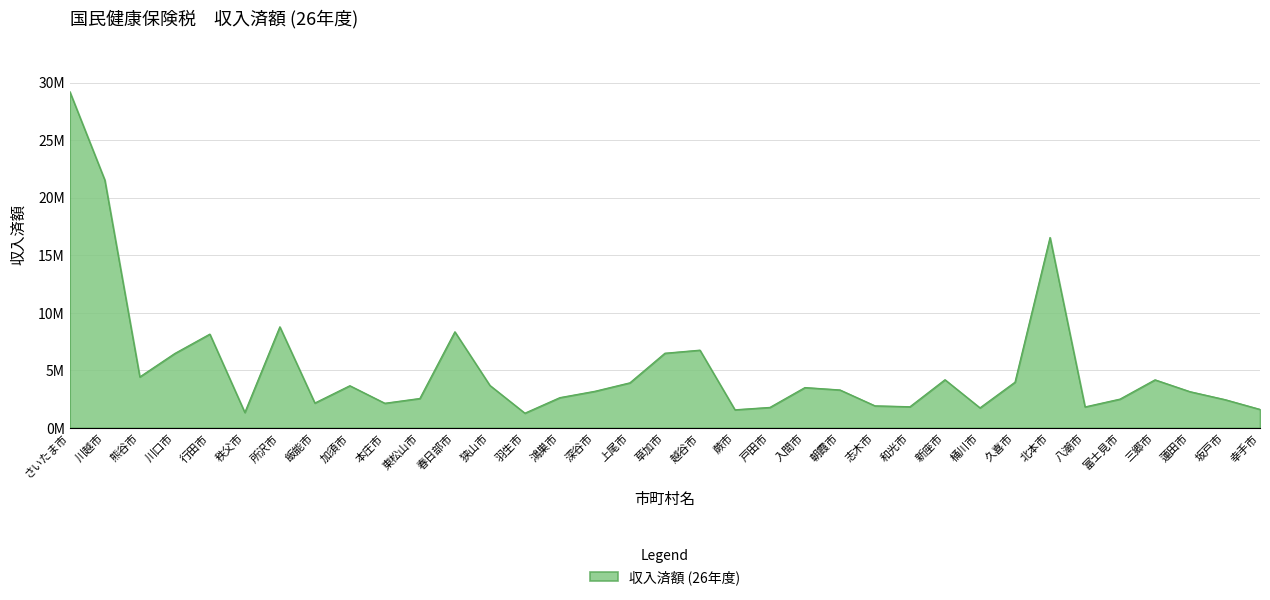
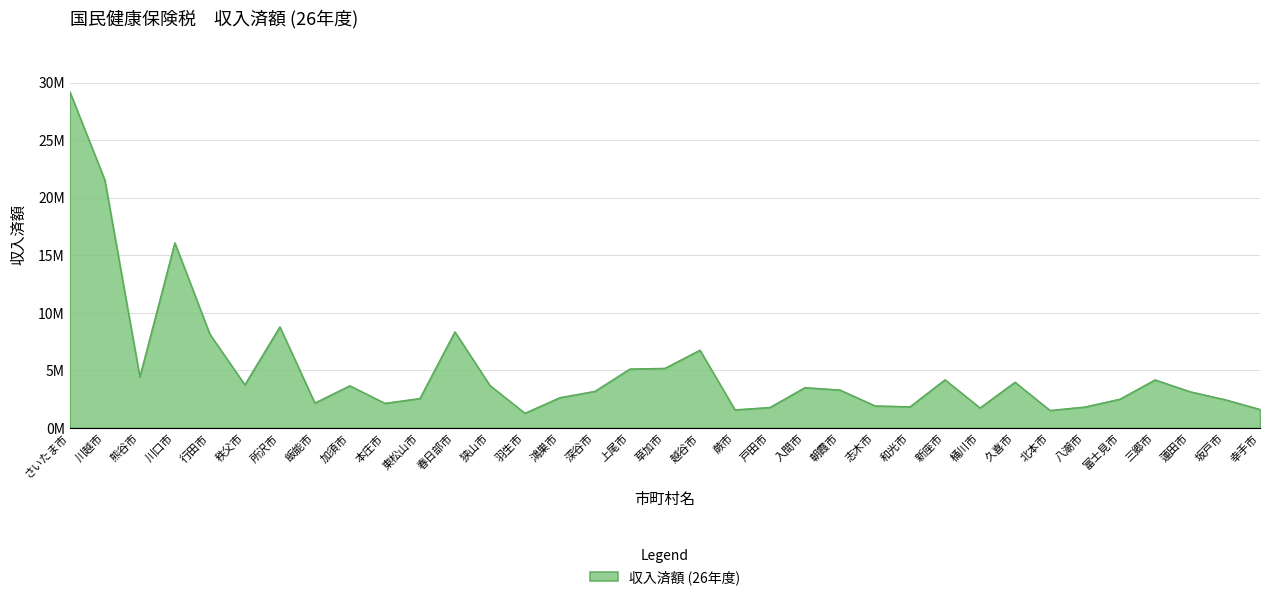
  {
    "さいたま市": 29200000,
    "川越市": 21500000,
    "熊谷市": 4400000,
-   "川口市": 6500000,
+   "川口市": 16100000,
    "行田市": 8100000,
-   "秩父市": 1300000,
+   "秩父市": 3700000,
    "所沢市": 8800000,
    "飯能市": 2200000,
    "加須市": 3700000,
    "本庄市": 2100000,
    "東松山市": 2600000,
    "春日部市": 8300000,
    "狭山市": 3700000,
    "羽生市": 1300000,
    "鴻巣市": 2600000,
    "深谷市": 3200000,
-   "上尾市": 3900000,
-   "草加市": 6500000,
+   "上尾市": 5100000,
+   "草加市": 5200000,
    "越谷市": 6800000,
    "蕨市": 1600000,
    "戸田市": 1800000,
    "入間市": 3500000,
    "朝霞市": 3300000,
    "志木市": 1900000,
    "和光市": 1800000,
    "新座市": 4200000,
    "桶川市": 1700000,
    "久喜市": 4000000,
-   "北本市": 16500000,
+   "北本市": 1500000,
    "八潮市": 1800000,
    "富士見市": 2500000,
    "三郷市": 4200000,
    "蓮田市": 3200000,
    "坂戸市": 2500000,
    "幸手市": 1600000
  }
